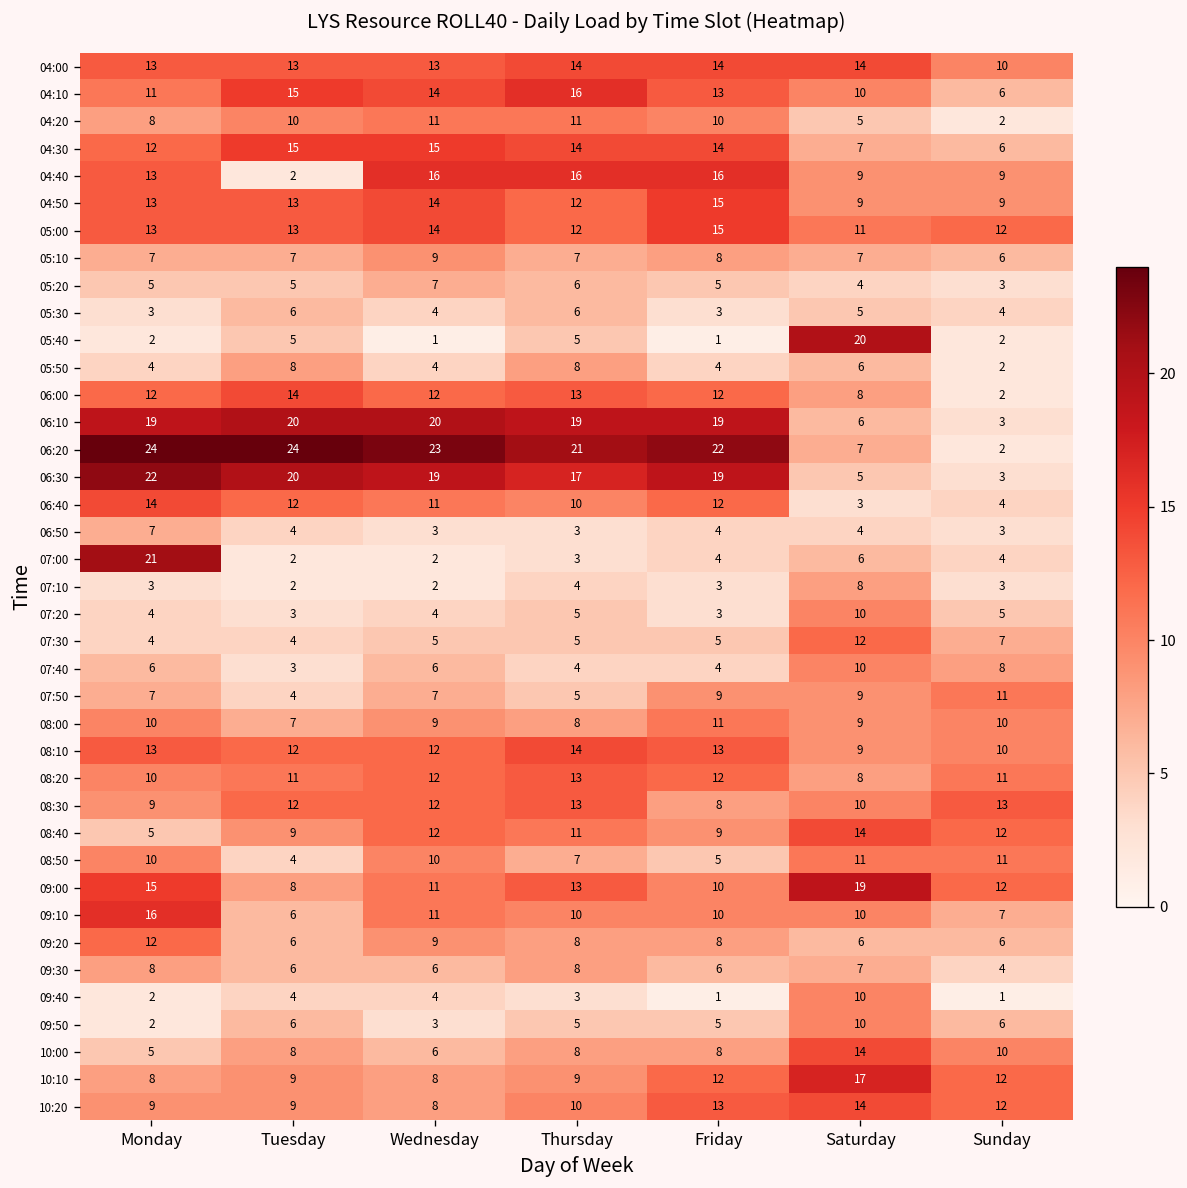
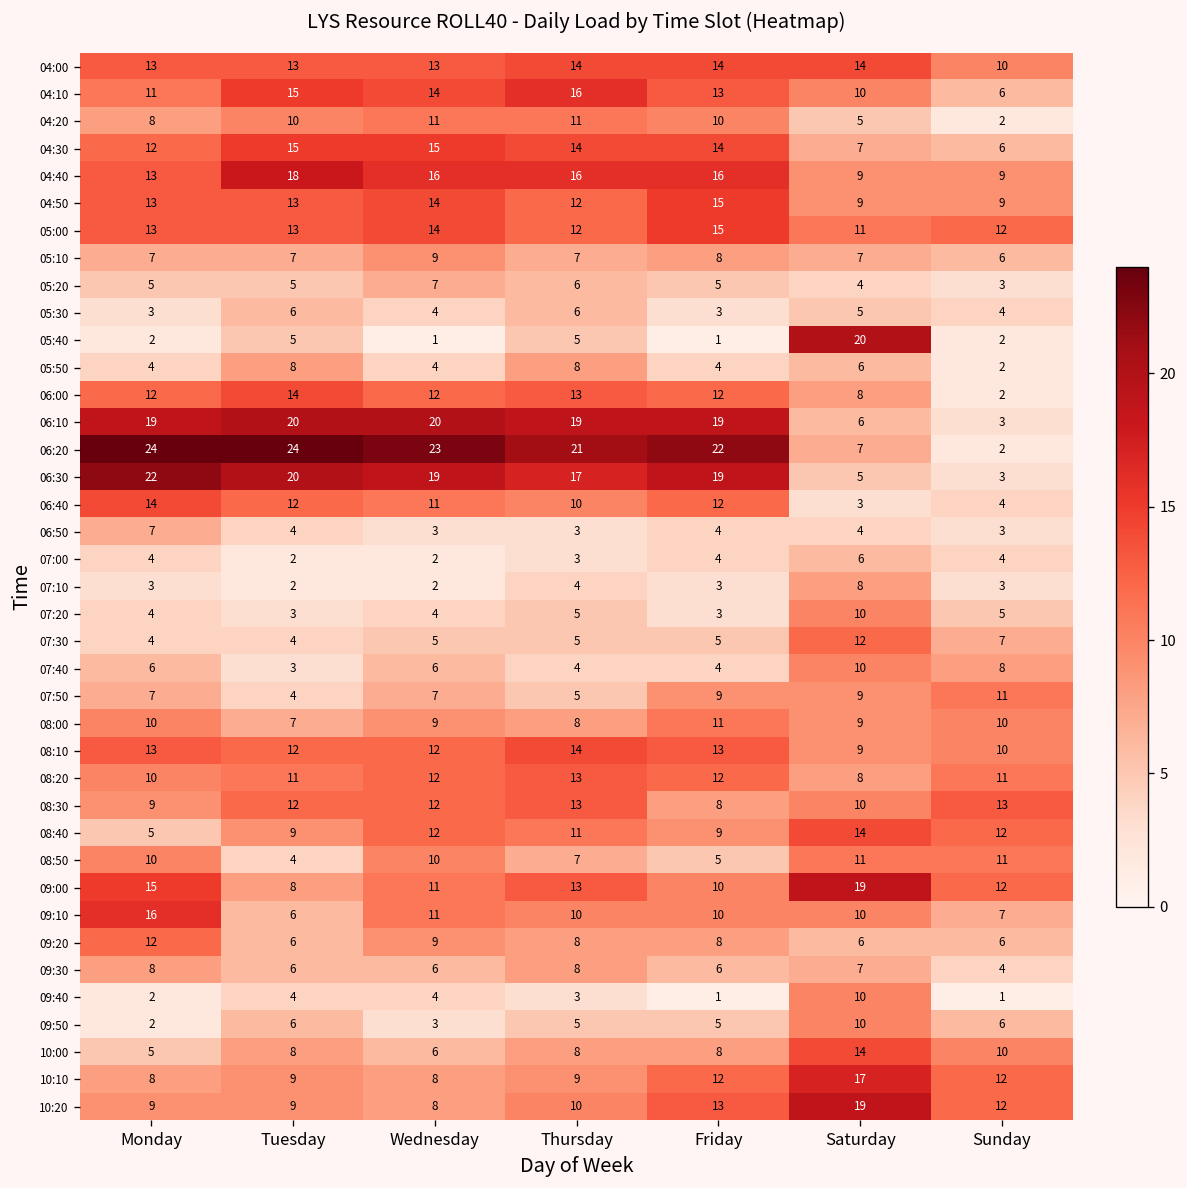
  {
    "04:40": {
      "Monday": 13,
-     "Tuesday": 2,
+     "Tuesday": 18,
      "Wednesday": 16,
      "Thursday": 16,
      "Friday": 16,
      "Saturday": 9,
      "Sunday": 9
    },
    "07:00": {
-     "Monday": 21,
+     "Monday": 4,
      "Tuesday": 2,
      "Wednesday": 2,
      "Thursday": 3,
      "Friday": 4,
      "Saturday": 6,
      "Sunday": 4
    },
    "10:20": {
      "Monday": 9,
      "Tuesday": 9,
      "Wednesday": 8,
      "Thursday": 10,
      "Friday": 13,
-     "Saturday": 14,
+     "Saturday": 19,
      "Sunday": 12
    }
  }
